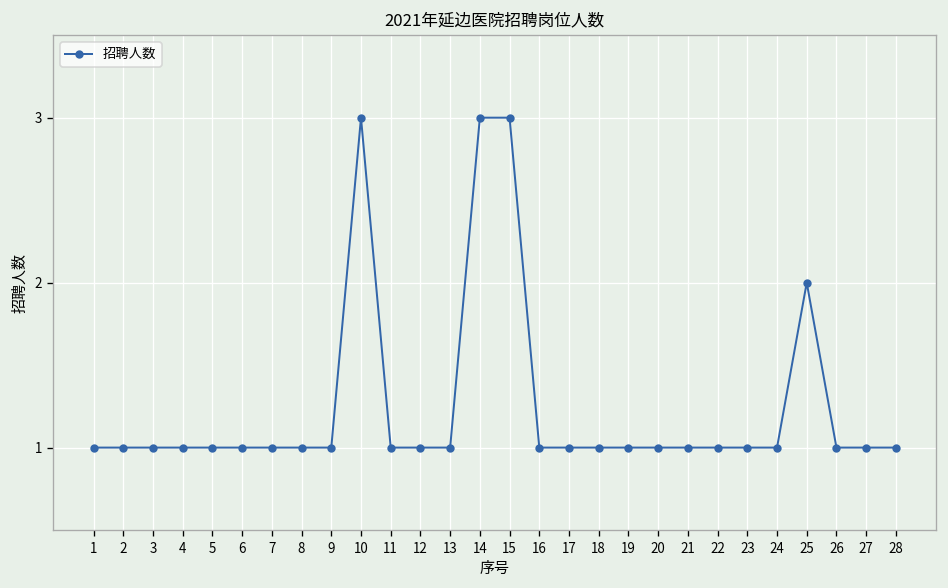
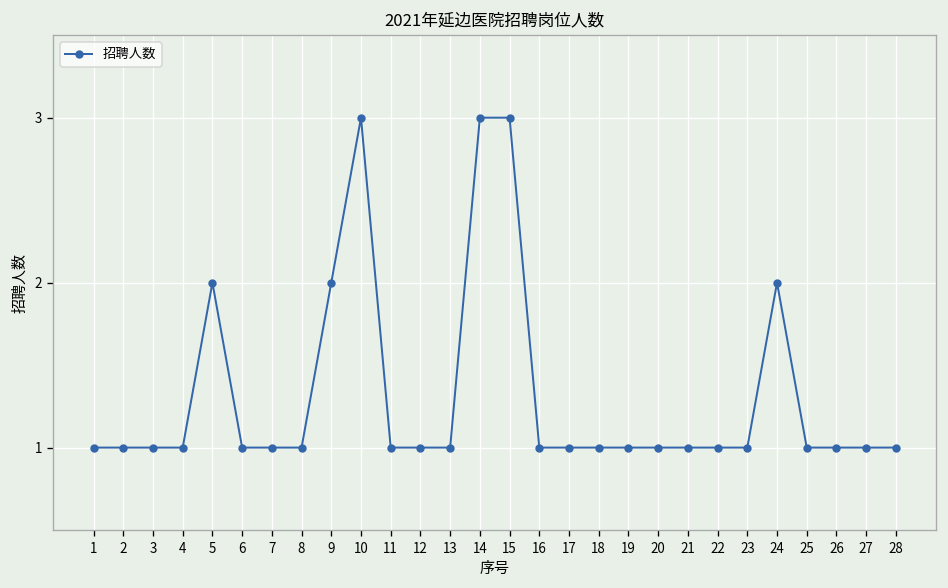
  {
    "1": 1,
    "2": 1,
    "3": 1,
    "4": 1,
-   "5": 1,
+   "5": 2,
    "6": 1,
    "7": 1,
    "8": 1,
-   "9": 1,
+   "9": 2,
    "10": 3,
    "11": 1,
    "12": 1,
    "13": 1,
    "14": 3,
    "15": 3,
    "16": 1,
    "17": 1,
    "18": 1,
    "19": 1,
    "20": 1,
    "21": 1,
    "22": 1,
    "23": 1,
-   "24": 1,
-   "25": 2,
+   "24": 2,
+   "25": 1,
    "26": 1,
    "27": 1,
    "28": 1
  }
